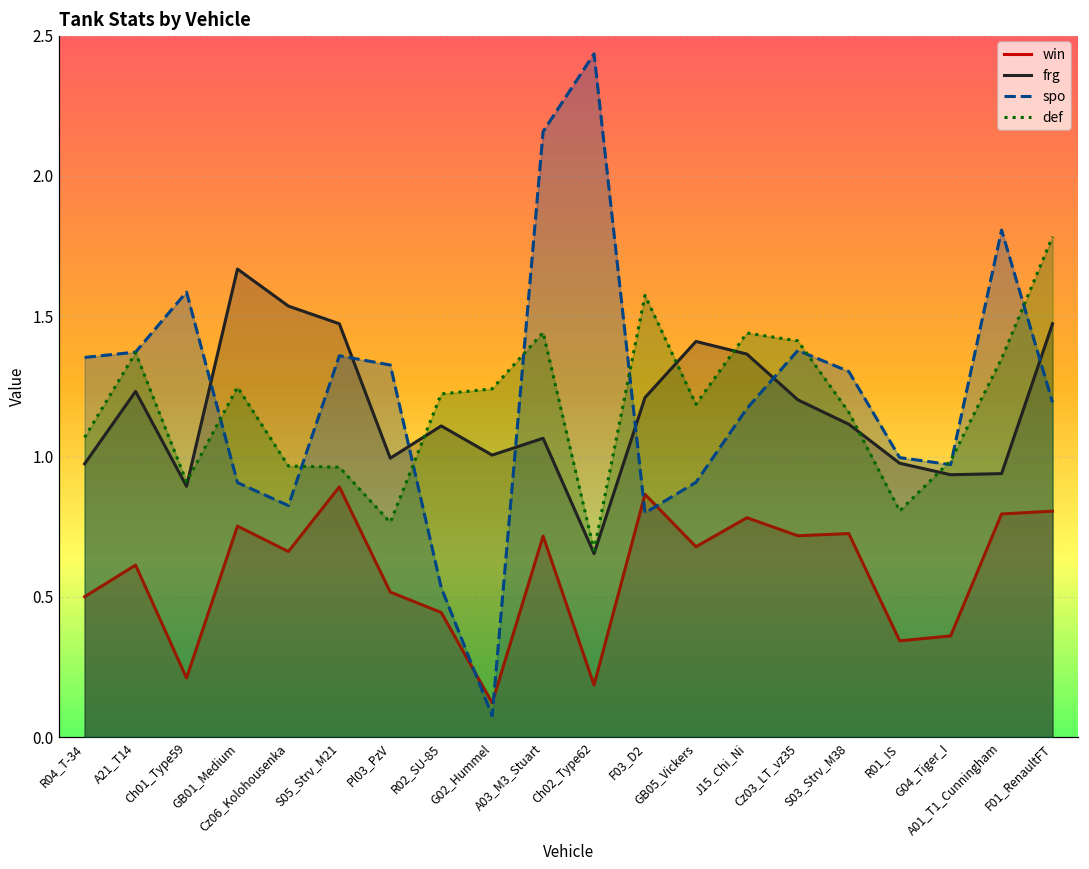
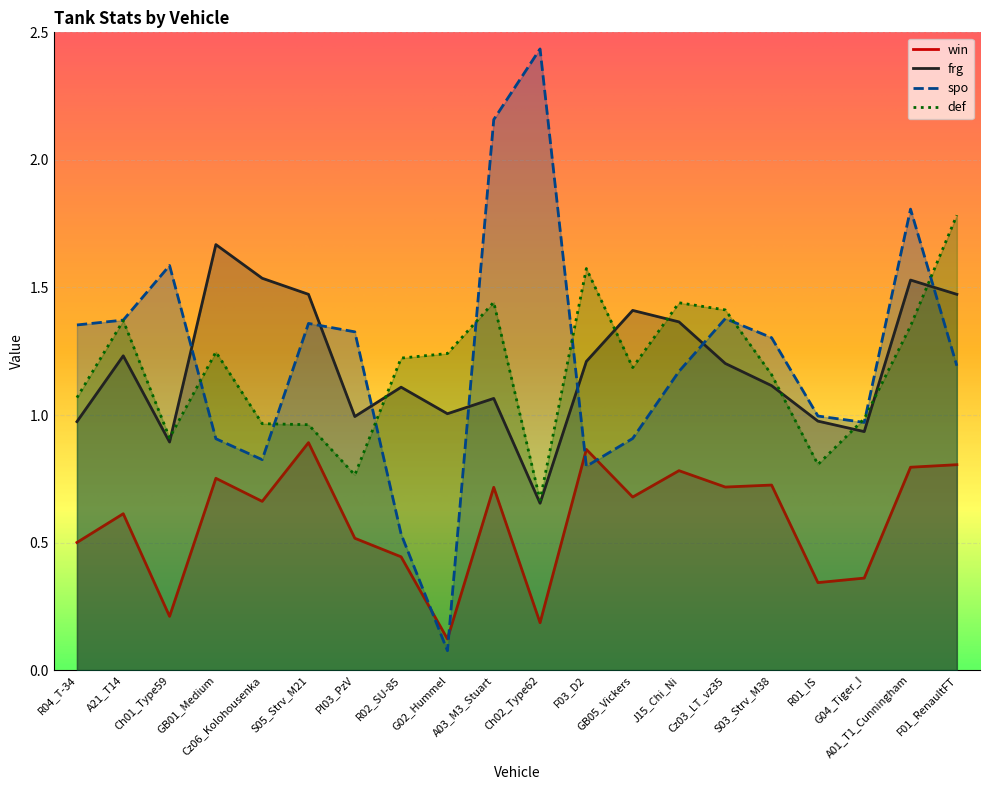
  {
    "win": {
      "R04_T-34": 0.50,
      "A21_T14": 0.61,
      "Ch01_Type59": 0.21,
      "GB01_Medium": 0.75,
      "Cz06_Kolohousenka": 0.66,
      "S05_Strv_M21": 0.89,
      "Pl03_PzV": 0.52,
      "R02_SU-85": 0.44,
      "G02_Hummel": 0.12,
      "A03_M3_Stuart": 0.72,
      "Ch02_Type62": 0.19,
      "F03_D2": 0.87,
      "GB05_Vickers": 0.68,
      "J15_Chi_Ni": 0.78,
      "Cz03_LT_vz35": 0.72,
      "S03_Strv_M38": 0.73,
      "R01_IS": 0.34,
      "G04_Tiger_I": 0.36,
      "A01_T1_Cunningham": 0.80,
      "F01_RenaultFT": 0.81
    },
    "frg": {
      "R04_T-34": 0.97,
      "A21_T14": 1.23,
      "Ch01_Type59": 0.89,
      "GB01_Medium": 1.67,
      "Cz06_Kolohousenka": 1.54,
      "S05_Strv_M21": 1.47,
      "Pl03_PzV": 0.99,
      "R02_SU-85": 1.11,
      "G02_Hummel": 1.01,
      "A03_M3_Stuart": 1.07,
      "Ch02_Type62": 0.65,
      "F03_D2": 1.21,
      "GB05_Vickers": 1.41,
      "J15_Chi_Ni": 1.37,
      "Cz03_LT_vz35": 1.20,
      "S03_Strv_M38": 1.12,
      "R01_IS": 0.98,
      "G04_Tiger_I": 0.94,
-     "A01_T1_Cunningham": 0.94,
+     "A01_T1_Cunningham": 1.53,
      "F01_RenaultFT": 1.47
    },
    "spo": {
      "R04_T-34": 1.35,
      "Ch01_Type59": 1.59,
      "GB01_Medium": 0.91,
      "Cz06_Kolohousenka": 0.83,
      "S05_Strv_M21": 1.36,
      "Pl03_PzV": 1.33,
      "R02_SU-85": 0.53,
      "G02_Hummel": 0.08,
      "A03_M3_Stuart": 2.16,
      "Ch02_Type62": 2.44,
      "F03_D2": 0.80,
      "GB05_Vickers": 0.91,
      "J15_Chi_Ni": 1.17,
      "Cz03_LT_vz35": 1.38,
      "S03_Strv_M38": 1.30,
      "R01_IS": 1.00,
      "G04_Tiger_I": 0.97,
      "A01_T1_Cunningham": 1.81,
      "F01_RenaultFT": 1.19
    },
    "def": {
      "R04_T-34": 1.07,
      "Ch01_Type59": 0.91,
      "GB01_Medium": 1.25,
      "Cz06_Kolohousenka": 0.97,
      "S05_Strv_M21": 0.96,
      "Pl03_PzV": 0.77,
      "R02_SU-85": 1.22,
      "G02_Hummel": 1.24,
      "A03_M3_Stuart": 1.44,
      "Ch02_Type62": 0.67,
      "F03_D2": 1.57,
      "GB05_Vickers": 1.19,
      "J15_Chi_Ni": 1.44,
      "Cz03_LT_vz35": 1.41,
      "S03_Strv_M38": 1.16,
      "R01_IS": 0.81,
      "G04_Tiger_I": 0.99,
      "A01_T1_Cunningham": 1.35,
      "F01_RenaultFT": 1.78
    }
  }
